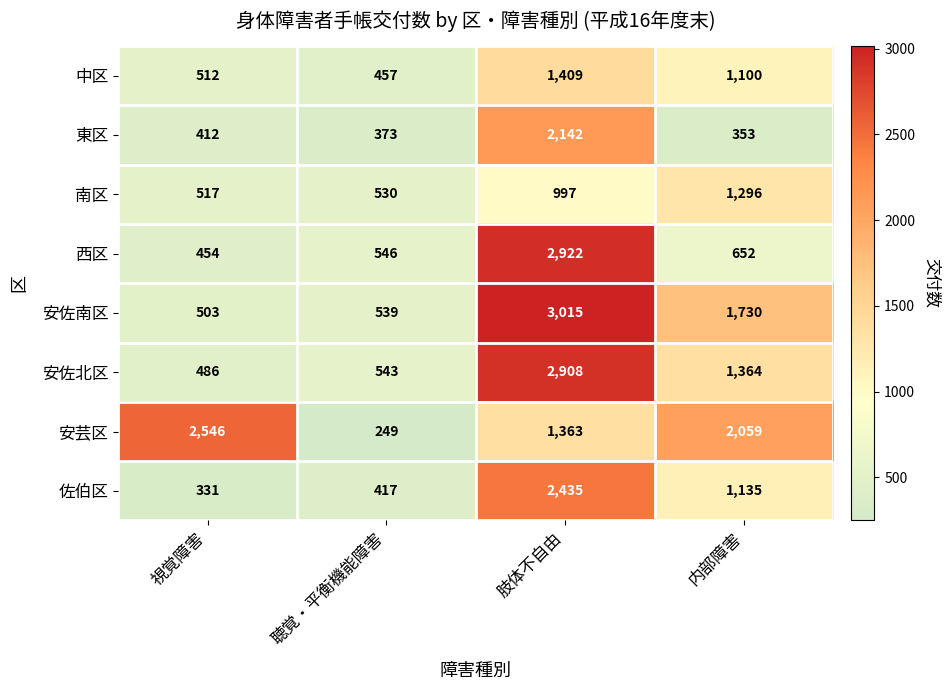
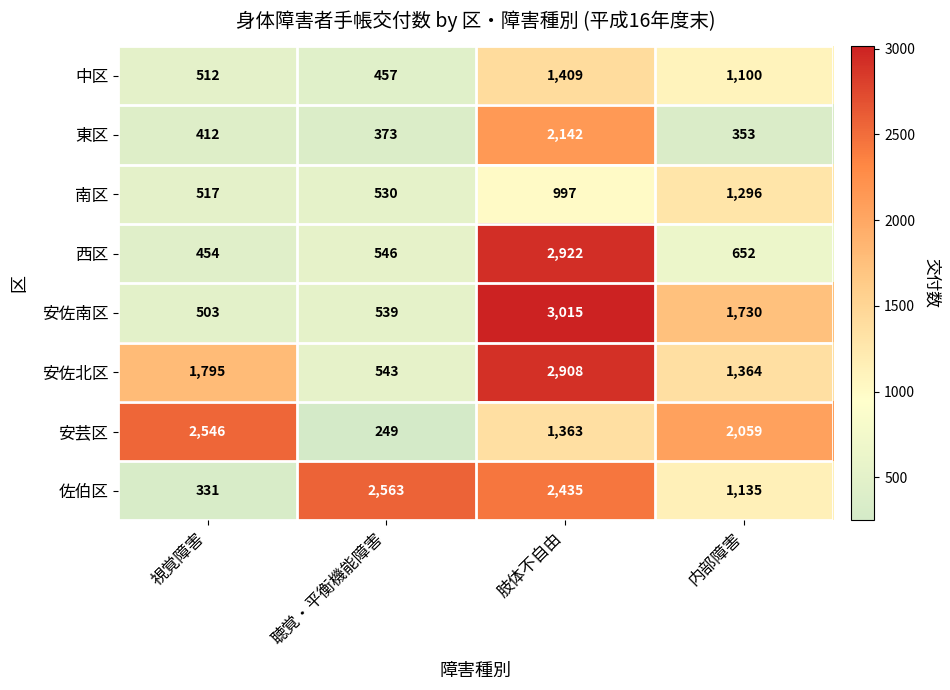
  {
    "中区": {
      "視覚障害": "512",
      "聴覚・平衡機能障害": "457",
      "肢体不自由": "1,409",
      "内部障害": "1,100"
    },
    "東区": {
      "視覚障害": "412",
      "聴覚・平衡機能障害": "373",
      "肢体不自由": "2,142",
      "内部障害": "353"
    },
    "南区": {
      "視覚障害": "517",
      "聴覚・平衡機能障害": "530",
      "肢体不自由": "997",
      "内部障害": "1,296"
    },
    "西区": {
      "視覚障害": "454",
      "聴覚・平衡機能障害": "546",
      "肢体不自由": "2,922",
      "内部障害": "652"
    },
    "安佐南区": {
      "視覚障害": "503",
      "聴覚・平衡機能障害": "539",
      "肢体不自由": "3,015",
      "内部障害": "1,730"
    },
    "安佐北区": {
-     "視覚障害": "486",
+     "視覚障害": "1,795",
      "聴覚・平衡機能障害": "543",
      "肢体不自由": "2,908",
      "内部障害": "1,364"
    },
    "安芸区": {
      "視覚障害": "2,546",
      "聴覚・平衡機能障害": "249",
      "肢体不自由": "1,363",
      "内部障害": "2,059"
    },
    "佐伯区": {
      "視覚障害": "331",
-     "聴覚・平衡機能障害": "417",
+     "聴覚・平衡機能障害": "2,563",
      "肢体不自由": "2,435",
      "内部障害": "1,135"
    }
  }
